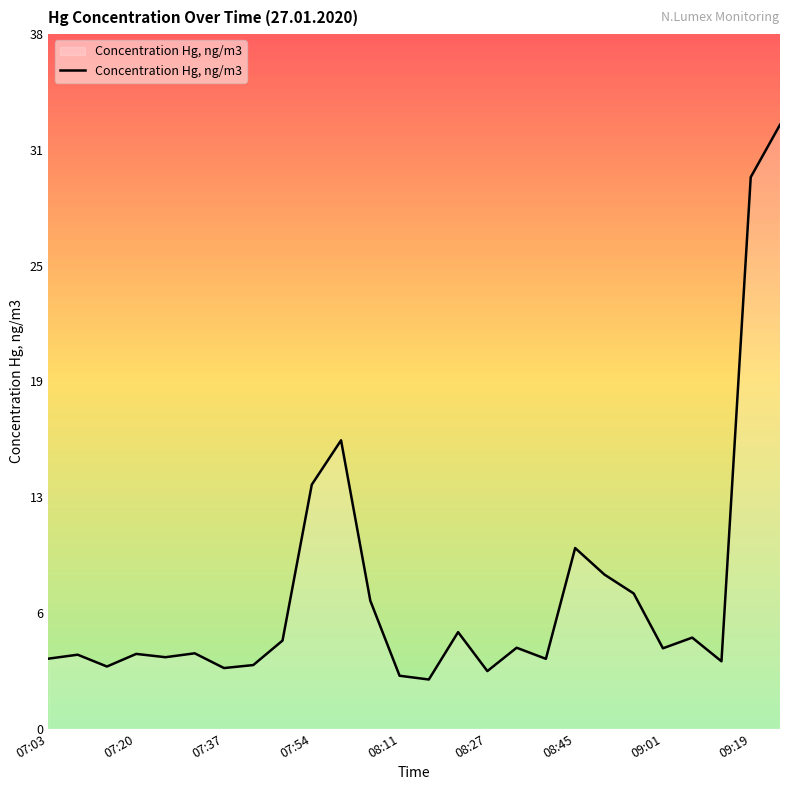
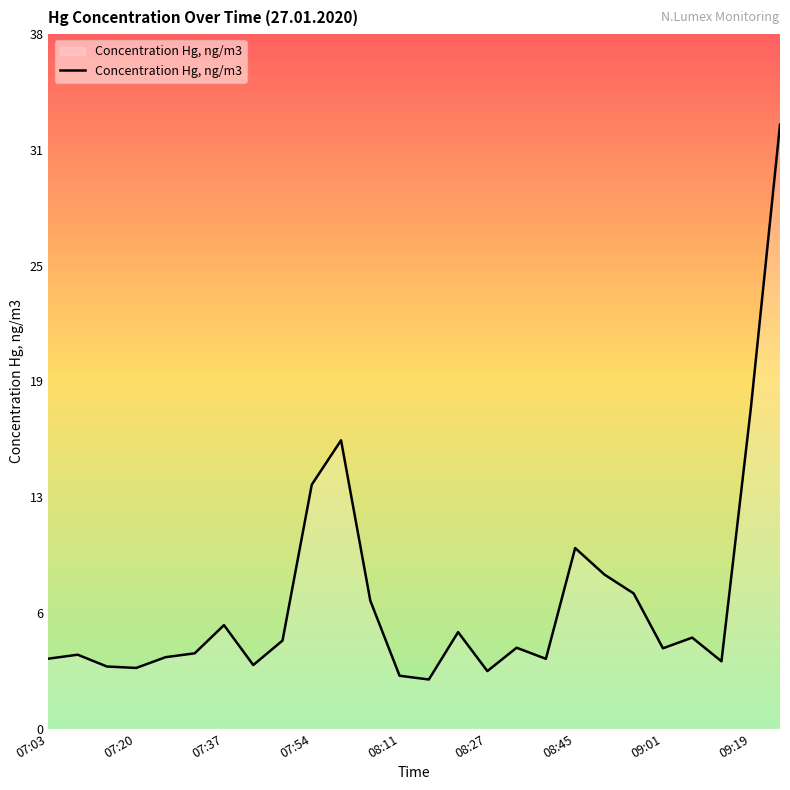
  {
    "07:03": 3.8,
-   "07:20": 4.1,
-   "07:37": 3.3,
+   "07:20": 3.3,
+   "07:37": 5.6,
    "07:54": 13.3,
    "08:11": 2.9,
    "08:27": 3.1,
    "08:45": 9.8,
    "09:01": 4.4,
-   "09:19": 30.0
+   "09:19": 17.4
  }
